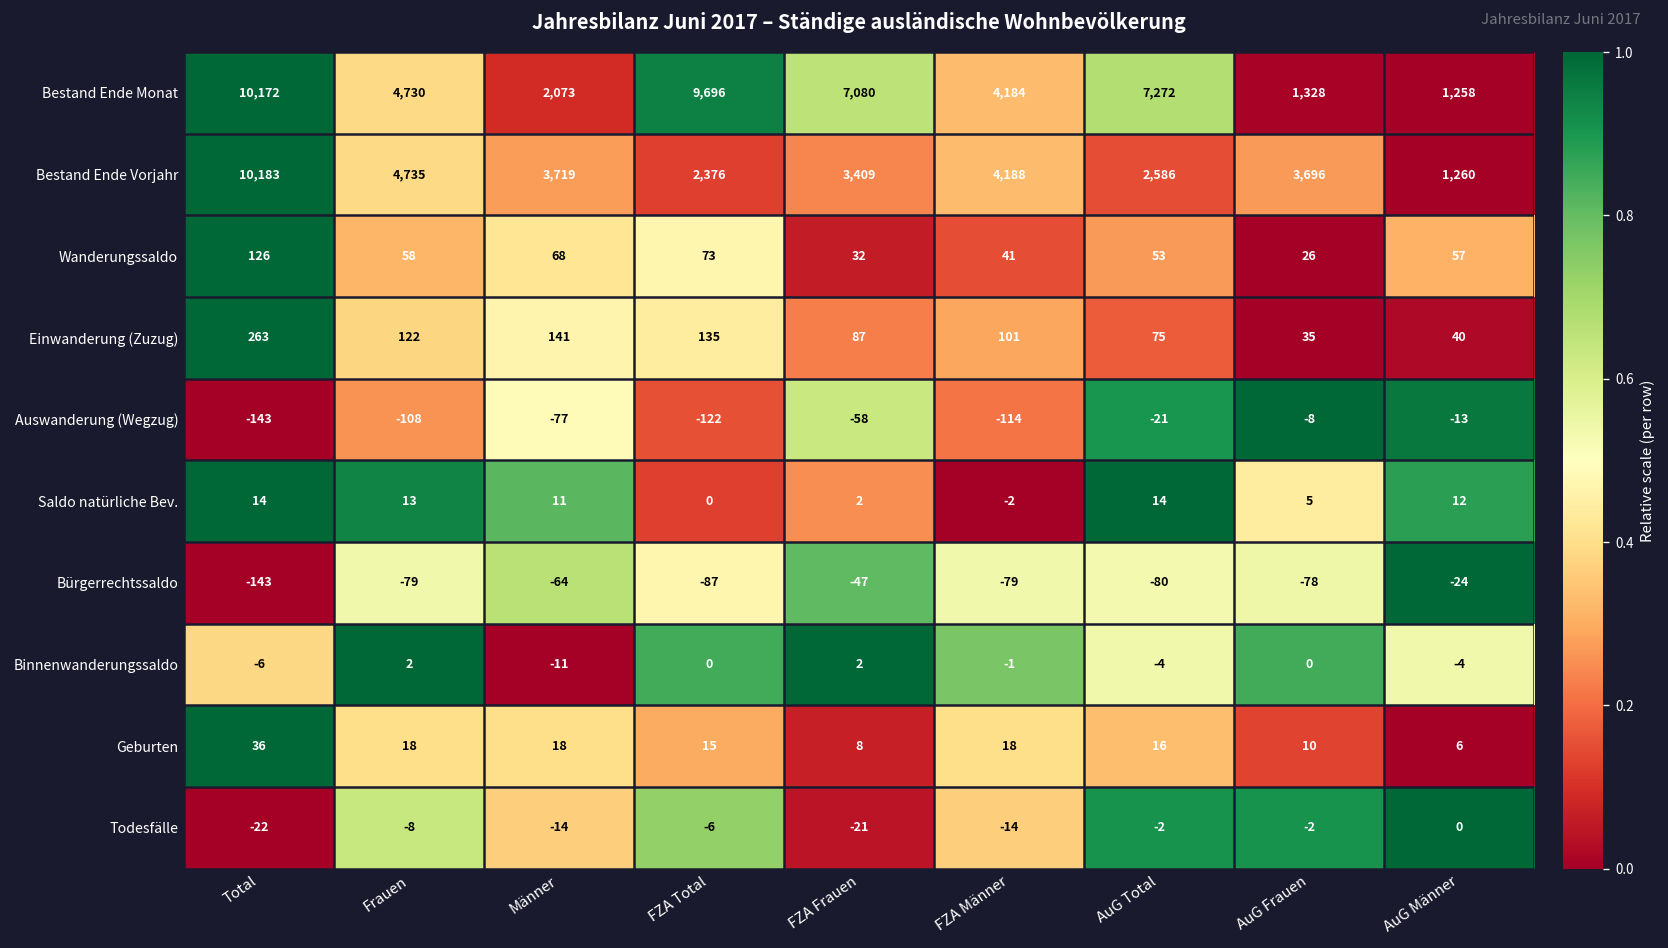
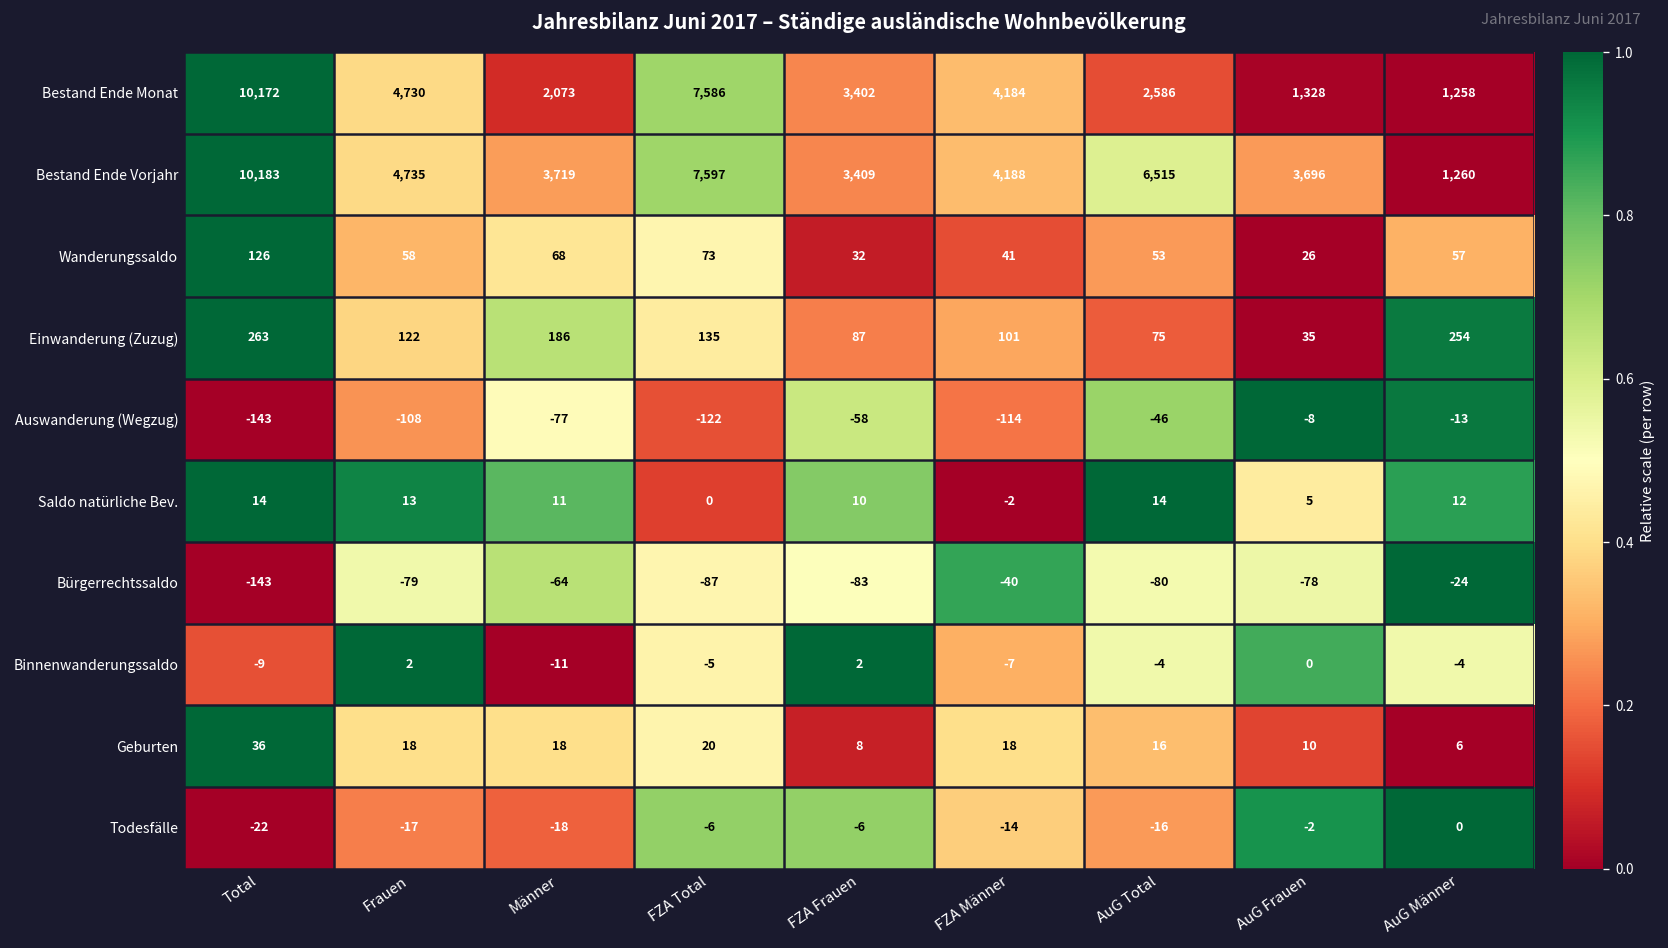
  {
    "Bestand Ende Monat": {
      "Total": "10,172",
      "Frauen": "4,730",
      "Männer": "2,073",
-     "FZA Total": "9,696",
-     "FZA Frauen": "7,080",
+     "FZA Total": "7,586",
+     "FZA Frauen": "3,402",
      "FZA Männer": "4,184",
-     "AuG Total": "7,272",
+     "AuG Total": "2,586",
      "AuG Frauen": "1,328",
      "AuG Männer": "1,258"
    },
    "Bestand Ende Vorjahr": {
      "Total": "10,183",
      "Frauen": "4,735",
      "Männer": "3,719",
-     "FZA Total": "2,376",
+     "FZA Total": "7,597",
      "FZA Frauen": "3,409",
      "FZA Männer": "4,188",
-     "AuG Total": "2,586",
+     "AuG Total": "6,515",
      "AuG Frauen": "3,696",
      "AuG Männer": "1,260"
    },
    "Wanderungssaldo": {
      "Total": "126",
      "Frauen": "58",
      "Männer": "68",
      "FZA Total": "73",
      "FZA Frauen": "32",
      "FZA Männer": "41",
      "AuG Total": "53",
      "AuG Frauen": "26",
      "AuG Männer": "57"
    },
    "Einwanderung (Zuzug)": {
      "Total": "263",
      "Frauen": "122",
-     "Männer": "141",
+     "Männer": "186",
      "FZA Total": "135",
      "FZA Frauen": "87",
      "FZA Männer": "101",
      "AuG Total": "75",
      "AuG Frauen": "35",
-     "AuG Männer": "40"
+     "AuG Männer": "254"
    },
    "Auswanderung (Wegzug)": {
      "Total": "-143",
      "Frauen": "-108",
      "Männer": "-77",
      "FZA Total": "-122",
      "FZA Frauen": "-58",
      "FZA Männer": "-114",
-     "AuG Total": "-21",
+     "AuG Total": "-46",
      "AuG Frauen": "-8",
      "AuG Männer": "-13"
    },
    "Saldo natürliche Bev.": {
      "Total": "14",
      "Frauen": "13",
      "Männer": "11",
      "FZA Total": "0",
-     "FZA Frauen": "2",
+     "FZA Frauen": "10",
      "FZA Männer": "-2",
      "AuG Total": "14",
      "AuG Frauen": "5",
      "AuG Männer": "12"
    },
    "Bürgerrechtssaldo": {
      "Total": "-143",
      "Frauen": "-79",
      "Männer": "-64",
      "FZA Total": "-87",
-     "FZA Frauen": "-47",
-     "FZA Männer": "-79",
+     "FZA Frauen": "-83",
+     "FZA Männer": "-40",
      "AuG Total": "-80",
      "AuG Frauen": "-78",
      "AuG Männer": "-24"
    },
    "Binnenwanderungssaldo": {
-     "Total": "-6",
+     "Total": "-9",
      "Frauen": "2",
      "Männer": "-11",
-     "FZA Total": "0",
+     "FZA Total": "-5",
      "FZA Frauen": "2",
-     "FZA Männer": "-1",
+     "FZA Männer": "-7",
      "AuG Total": "-4",
      "AuG Frauen": "0",
      "AuG Männer": "-4"
    },
    "Geburten": {
      "Total": "36",
      "Frauen": "18",
      "Männer": "18",
-     "FZA Total": "15",
+     "FZA Total": "20",
      "FZA Frauen": "8",
      "FZA Männer": "18",
      "AuG Total": "16",
      "AuG Frauen": "10",
      "AuG Männer": "6"
    },
    "Todesfälle": {
      "Total": "-22",
-     "Frauen": "-8",
-     "Männer": "-14",
+     "Frauen": "-17",
+     "Männer": "-18",
      "FZA Total": "-6",
-     "FZA Frauen": "-21",
+     "FZA Frauen": "-6",
      "FZA Männer": "-14",
-     "AuG Total": "-2",
+     "AuG Total": "-16",
      "AuG Frauen": "-2",
      "AuG Männer": "0"
    }
  }
